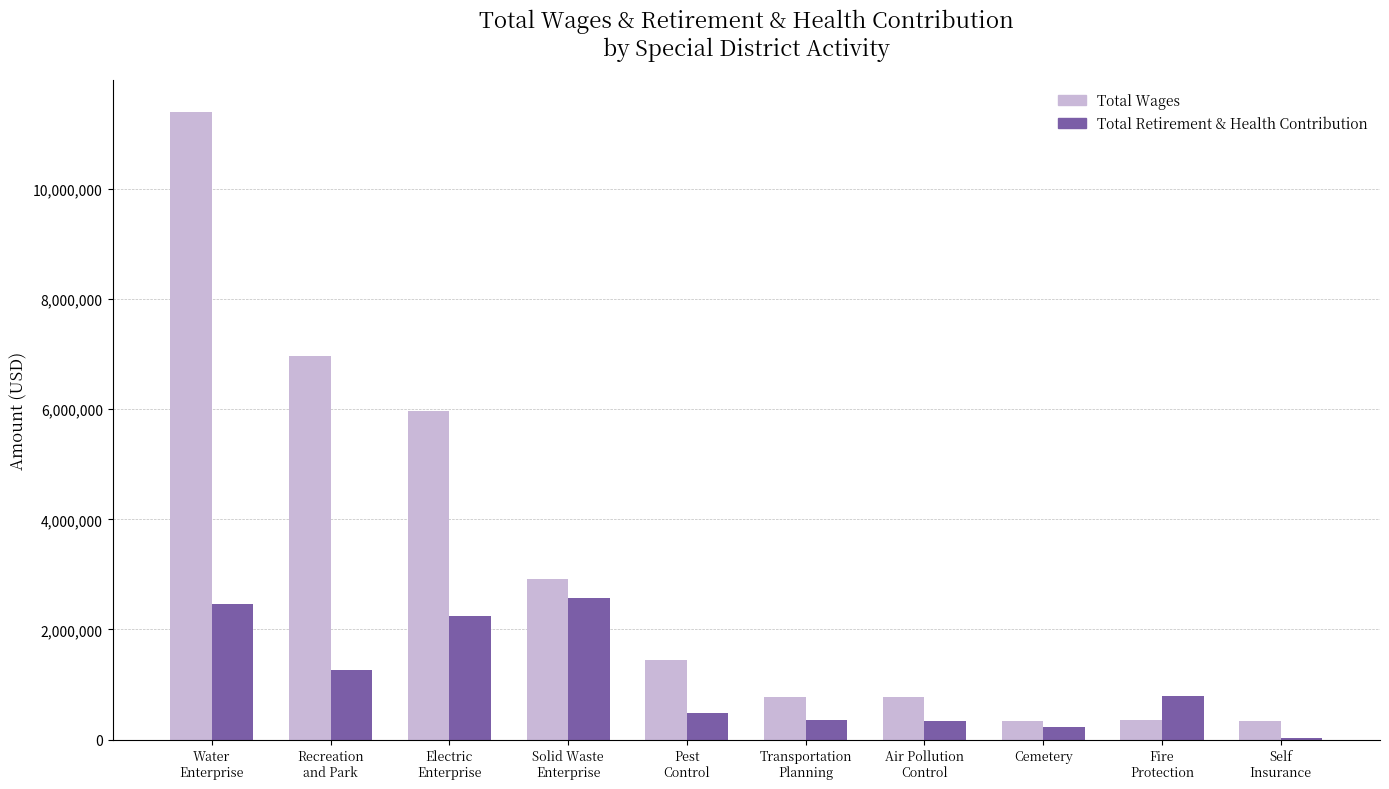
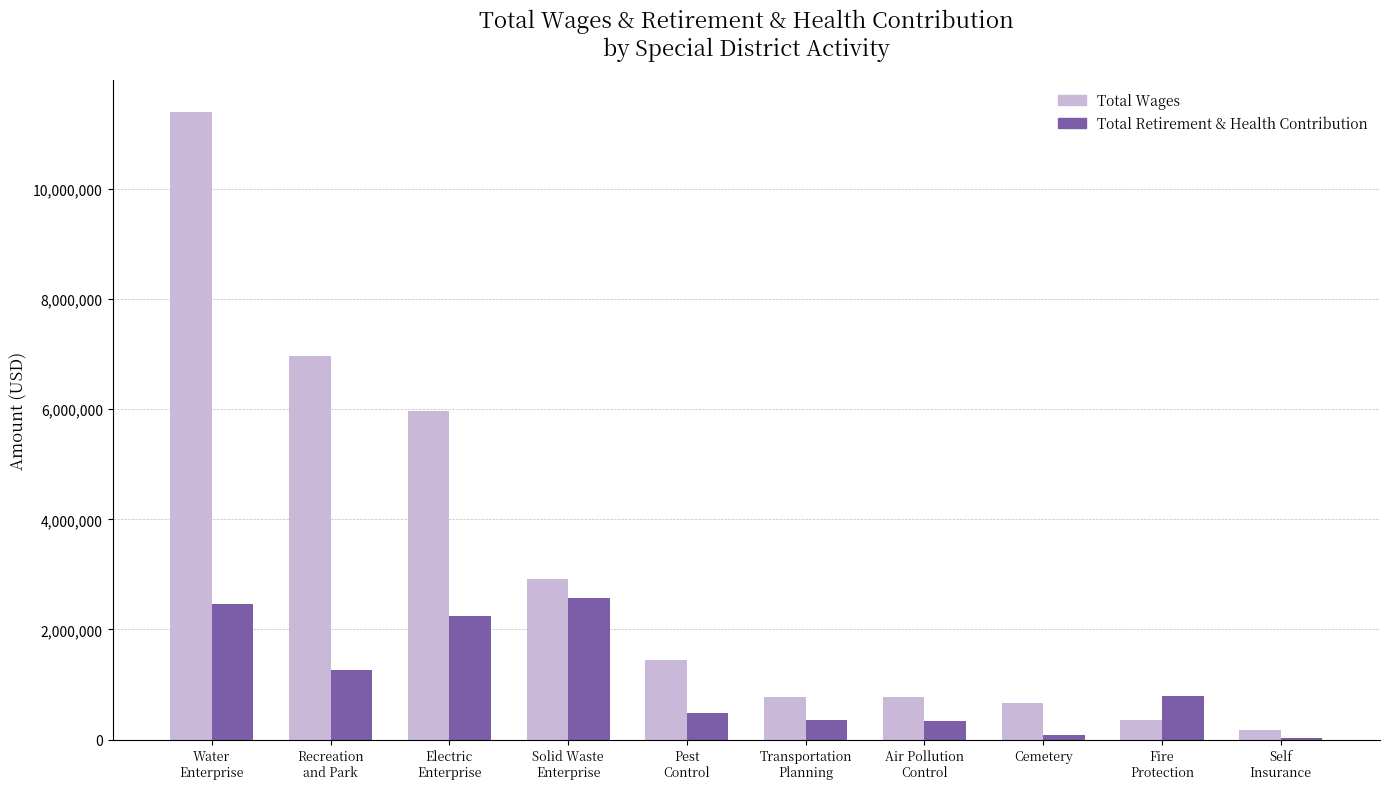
  {
    "Total Wages": {
      "Water Enterprise": "11,400,000",
      "Recreation and Park": "7,000,000",
      "Electric Enterprise": "6,000,000",
      "Solid Waste Enterprise": "2,900,000",
      "Pest Control": "1,400,000",
      "Transportation Planning": "800,000",
      "Air Pollution Control": "800,000",
-     "Cemetery": "300,000",
+     "Cemetery": "700,000",
      "Fire Protection": "400,000",
-     "Self Insurance": "300,000"
+     "Self Insurance": "200,000"
    },
    "Total Retirement & Health Contribution": {
      "Water Enterprise": "2,500,000",
      "Recreation and Park": "1,300,000",
      "Electric Enterprise": "2,200,000",
      "Solid Waste Enterprise": "2,600,000",
      "Pest Control": "500,000",
      "Transportation Planning": "400,000",
      "Air Pollution Control": "300,000",
-     "Cemetery": "200,000",
+     "Cemetery": "100,000",
      "Fire Protection": "800,000"
    }
  }
